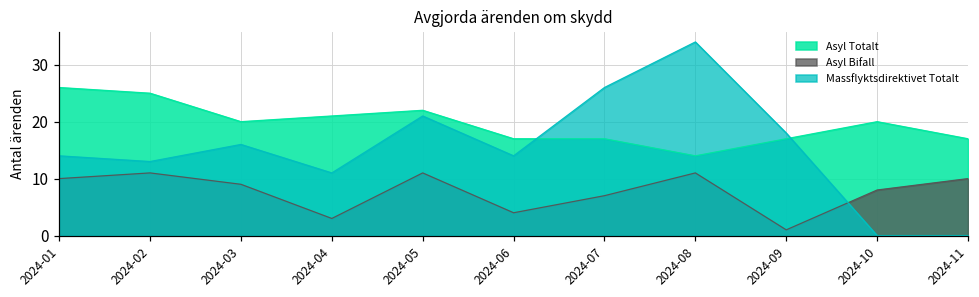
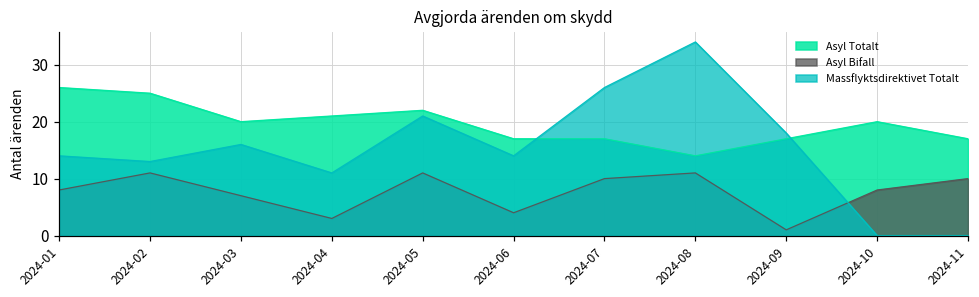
  {
    "Asyl Bifall": {
-     "2024-01": 10,
+     "2024-01": 8,
      "2024-02": 11,
-     "2024-03": 9,
+     "2024-03": 7,
      "2024-04": 3,
      "2024-05": 11,
      "2024-06": 4,
-     "2024-07": 7,
+     "2024-07": 10,
      "2024-08": 11,
      "2024-09": 1,
      "2024-10": 8,
      "2024-11": 10
    }
  }
